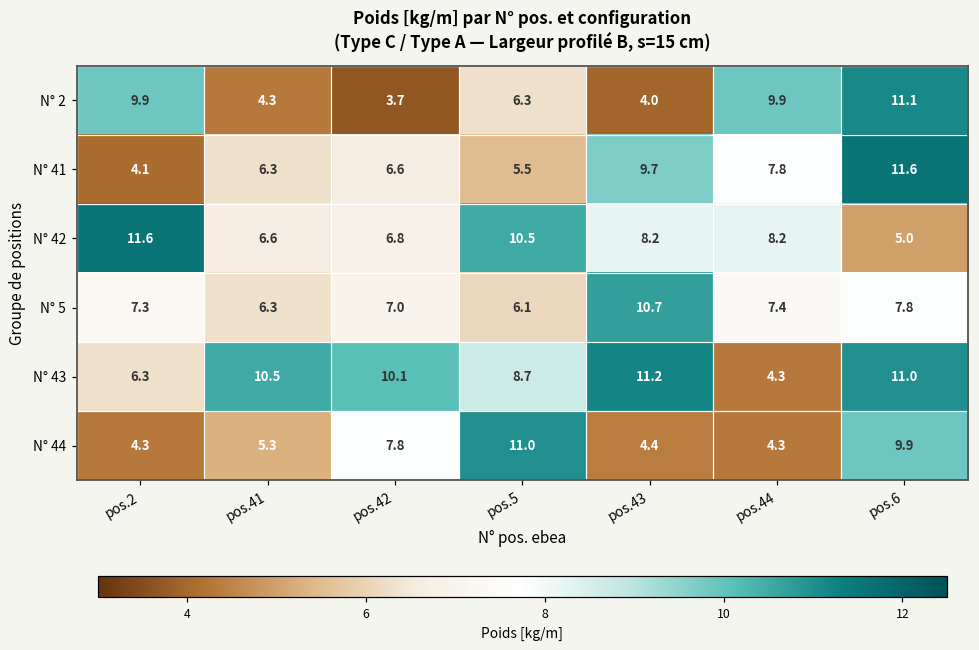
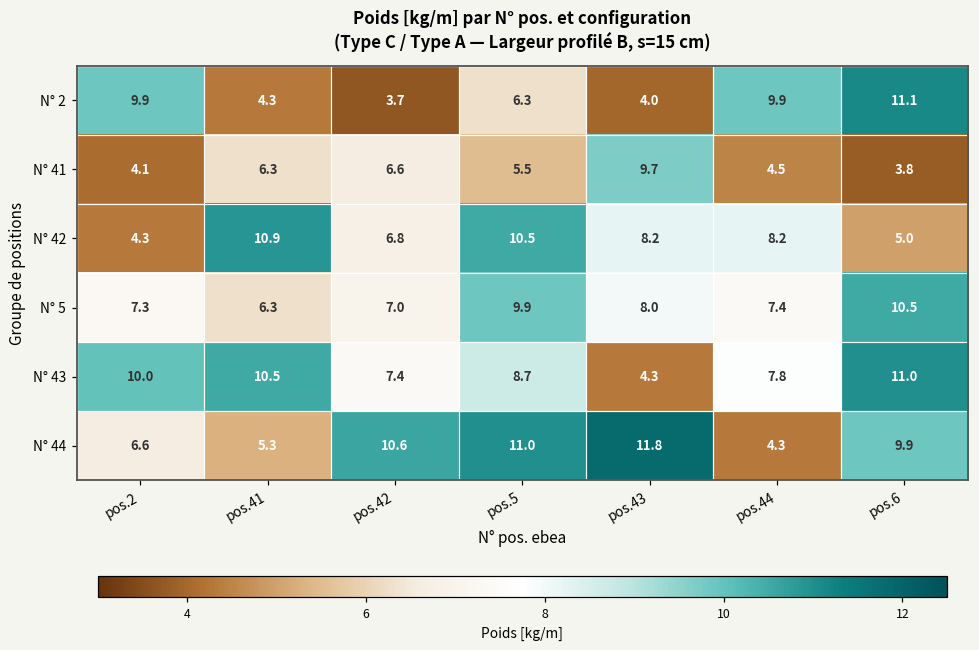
  {
    "N° 2": {
      "pos.2": 9.9,
      "pos.41": 4.3,
      "pos.42": 3.7,
      "pos.5": 6.3,
      "pos.43": 4.0,
      "pos.44": 9.9,
      "pos.6": 11.1
    },
    "N° 41": {
      "pos.2": 4.1,
      "pos.41": 6.3,
      "pos.42": 6.6,
      "pos.5": 5.5,
      "pos.43": 9.7,
-     "pos.44": 7.8,
-     "pos.6": 11.6
+     "pos.44": 4.5,
+     "pos.6": 3.8
    },
    "N° 42": {
-     "pos.2": 11.6,
-     "pos.41": 6.6,
+     "pos.2": 4.3,
+     "pos.41": 10.9,
      "pos.42": 6.8,
      "pos.5": 10.5,
      "pos.43": 8.2,
      "pos.44": 8.2,
      "pos.6": 5.0
    },
    "N° 5": {
      "pos.2": 7.3,
      "pos.41": 6.3,
      "pos.42": 7.0,
-     "pos.5": 6.1,
-     "pos.43": 10.7,
+     "pos.5": 9.9,
+     "pos.43": 8.0,
      "pos.44": 7.4,
-     "pos.6": 7.8
+     "pos.6": 10.5
    },
    "N° 43": {
-     "pos.2": 6.3,
+     "pos.2": 10.0,
      "pos.41": 10.5,
-     "pos.42": 10.1,
+     "pos.42": 7.4,
      "pos.5": 8.7,
-     "pos.43": 11.2,
-     "pos.44": 4.3,
+     "pos.43": 4.3,
+     "pos.44": 7.8,
      "pos.6": 11.0
    },
    "N° 44": {
-     "pos.2": 4.3,
+     "pos.2": 6.6,
      "pos.41": 5.3,
-     "pos.42": 7.8,
+     "pos.42": 10.6,
      "pos.5": 11.0,
-     "pos.43": 4.4,
+     "pos.43": 11.8,
      "pos.44": 4.3,
      "pos.6": 9.9
    }
  }
